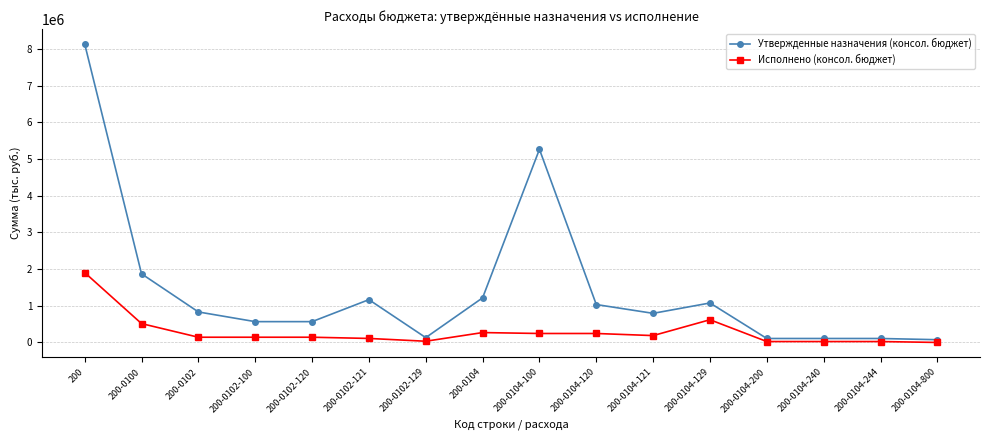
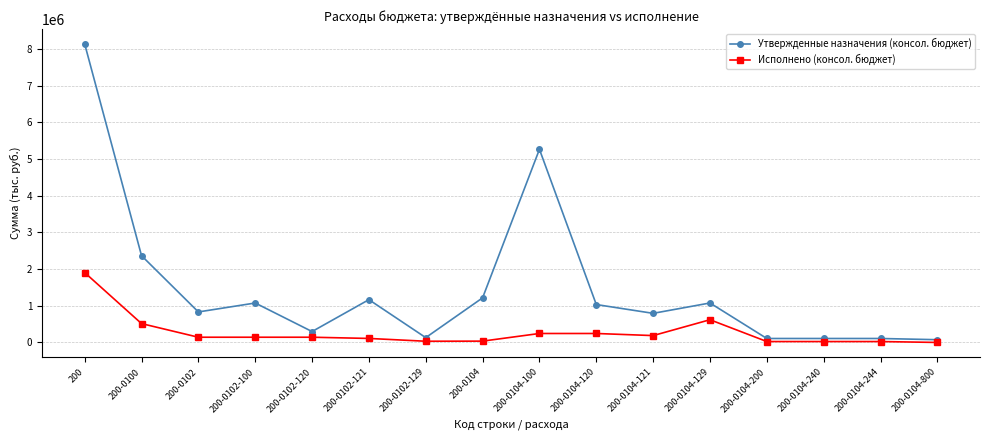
  {
    "Утвержденные назначения (консол. бюджет)": {
      "200": 8100000,
-     "200-0100": 1900000,
+     "200-0100": 2400000,
      "200-0102": 800000,
-     "200-0102-100": 600000,
-     "200-0102-120": 600000,
+     "200-0102-100": 1100000,
+     "200-0102-120": 300000,
      "200-0102-121": 1200000,
      "200-0102-129": 100000,
      "200-0104": 1200000,
      "200-0104-100": 5300000,
      "200-0104-120": 1000000,
      "200-0104-121": 800000,
      "200-0104-129": 1100000,
      "200-0104-200": 100000,
      "200-0104-240": 100000,
      "200-0104-244": 100000,
      "200-0104-800": 100000
    },
    "Исполнено (консол. бюджет)": {
      "200": 1900000,
      "200-0100": 500000,
      "200-0102": 100000,
      "200-0102-100": 100000,
      "200-0102-120": 100000,
      "200-0102-121": 100000,
      "200-0102-129": 0,
-     "200-0104": 300000,
+     "200-0104": 0,
      "200-0104-100": 200000,
      "200-0104-120": 200000,
      "200-0104-121": 200000,
      "200-0104-129": 600000,
      "200-0104-200": 0,
      "200-0104-240": 0,
      "200-0104-244": 0,
      "200-0104-800": 0
    }
  }
